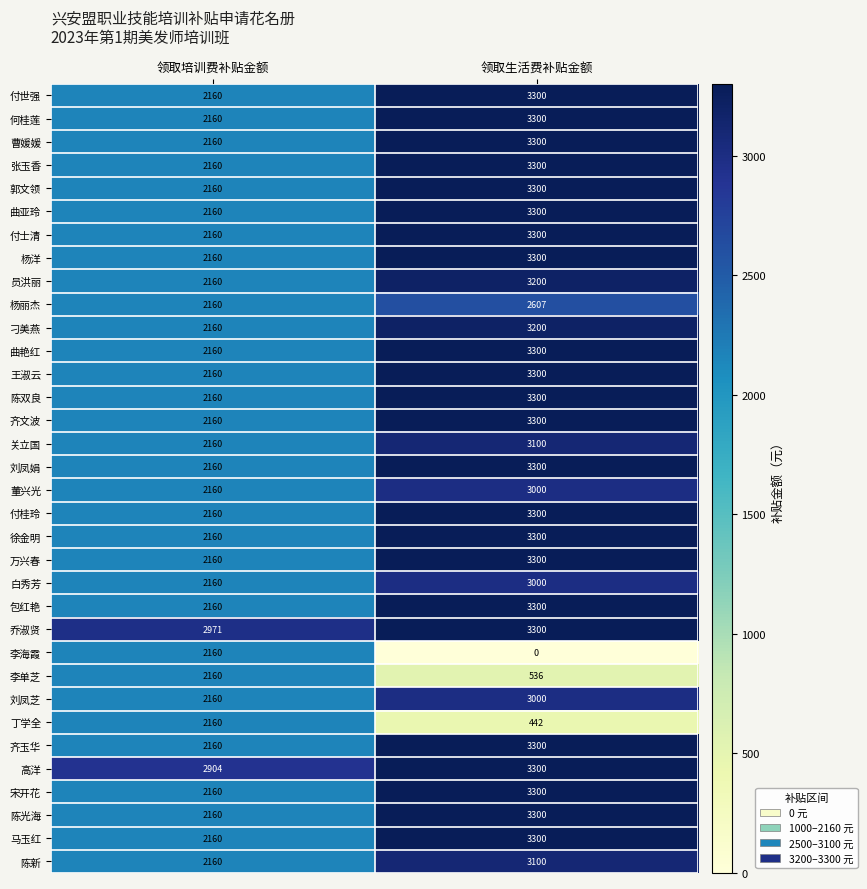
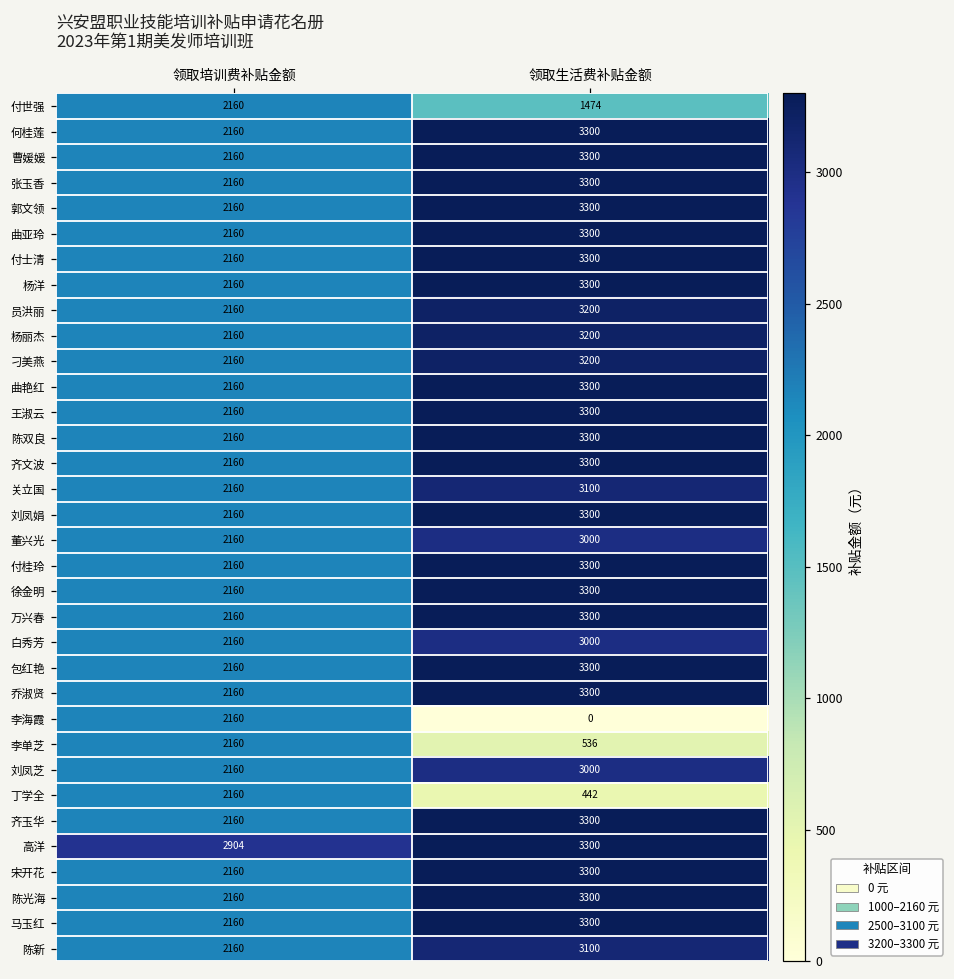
  {
    "付世强": {
      "领取培训费补贴金额": 2160,
-     "领取生活费补贴金额": 3300
+     "领取生活费补贴金额": 1474
    },
    "何桂莲": {
      "领取培训费补贴金额": 2160,
      "领取生活费补贴金额": 3300
    },
    "曹媛媛": {
      "领取培训费补贴金额": 2160,
      "领取生活费补贴金额": 3300
    },
    "张玉香": {
      "领取培训费补贴金额": 2160,
      "领取生活费补贴金额": 3300
    },
    "郭文领": {
      "领取培训费补贴金额": 2160,
      "领取生活费补贴金额": 3300
    },
    "曲亚玲": {
      "领取培训费补贴金额": 2160,
      "领取生活费补贴金额": 3300
    },
    "付士清": {
      "领取培训费补贴金额": 2160,
      "领取生活费补贴金额": 3300
    },
    "杨洋": {
      "领取培训费补贴金额": 2160,
      "领取生活费补贴金额": 3300
    },
    "员洪丽": {
      "领取培训费补贴金额": 2160,
      "领取生活费补贴金额": 3200
    },
    "杨丽杰": {
      "领取培训费补贴金额": 2160,
-     "领取生活费补贴金额": 2607
+     "领取生活费补贴金额": 3200
    },
    "刁美燕": {
      "领取培训费补贴金额": 2160,
      "领取生活费补贴金额": 3200
    },
    "曲艳红": {
      "领取培训费补贴金额": 2160,
      "领取生活费补贴金额": 3300
    },
    "王淑云": {
      "领取培训费补贴金额": 2160,
      "领取生活费补贴金额": 3300
    },
    "陈双良": {
      "领取培训费补贴金额": 2160,
      "领取生活费补贴金额": 3300
    },
    "齐文波": {
      "领取培训费补贴金额": 2160,
      "领取生活费补贴金额": 3300
    },
    "关立国": {
      "领取培训费补贴金额": 2160,
      "领取生活费补贴金额": 3100
    },
    "刘凤娟": {
      "领取培训费补贴金额": 2160,
      "领取生活费补贴金额": 3300
    },
    "董兴光": {
      "领取培训费补贴金额": 2160,
      "领取生活费补贴金额": 3000
    },
    "付桂玲": {
      "领取培训费补贴金额": 2160,
      "领取生活费补贴金额": 3300
    },
    "徐金明": {
      "领取培训费补贴金额": 2160,
      "领取生活费补贴金额": 3300
    },
    "万兴春": {
      "领取培训费补贴金额": 2160,
      "领取生活费补贴金额": 3300
    },
    "白秀芳": {
      "领取培训费补贴金额": 2160,
      "领取生活费补贴金额": 3000
    },
    "包红艳": {
      "领取培训费补贴金额": 2160,
      "领取生活费补贴金额": 3300
    },
    "乔淑贤": {
-     "领取培训费补贴金额": 2971,
+     "领取培训费补贴金额": 2160,
      "领取生活费补贴金额": 3300
    },
    "李海霞": {
      "领取培训费补贴金额": 2160,
      "领取生活费补贴金额": 0
    },
    "李单芝": {
      "领取培训费补贴金额": 2160,
      "领取生活费补贴金额": 536
    },
    "刘凤芝": {
      "领取培训费补贴金额": 2160,
      "领取生活费补贴金额": 3000
    },
    "丁学全": {
      "领取培训费补贴金额": 2160,
      "领取生活费补贴金额": 442
    },
    "齐玉华": {
      "领取培训费补贴金额": 2160,
      "领取生活费补贴金额": 3300
    },
    "高洋": {
      "领取培训费补贴金额": 2904,
      "领取生活费补贴金额": 3300
    },
    "宋开花": {
      "领取培训费补贴金额": 2160,
      "领取生活费补贴金额": 3300
    },
    "陈光海": {
      "领取培训费补贴金额": 2160,
      "领取生活费补贴金额": 3300
    },
    "马玉红": {
      "领取培训费补贴金额": 2160,
      "领取生活费补贴金额": 3300
    },
    "陈新": {
      "领取培训费补贴金额": 2160,
      "领取生活费补贴金额": 3100
    }
  }
